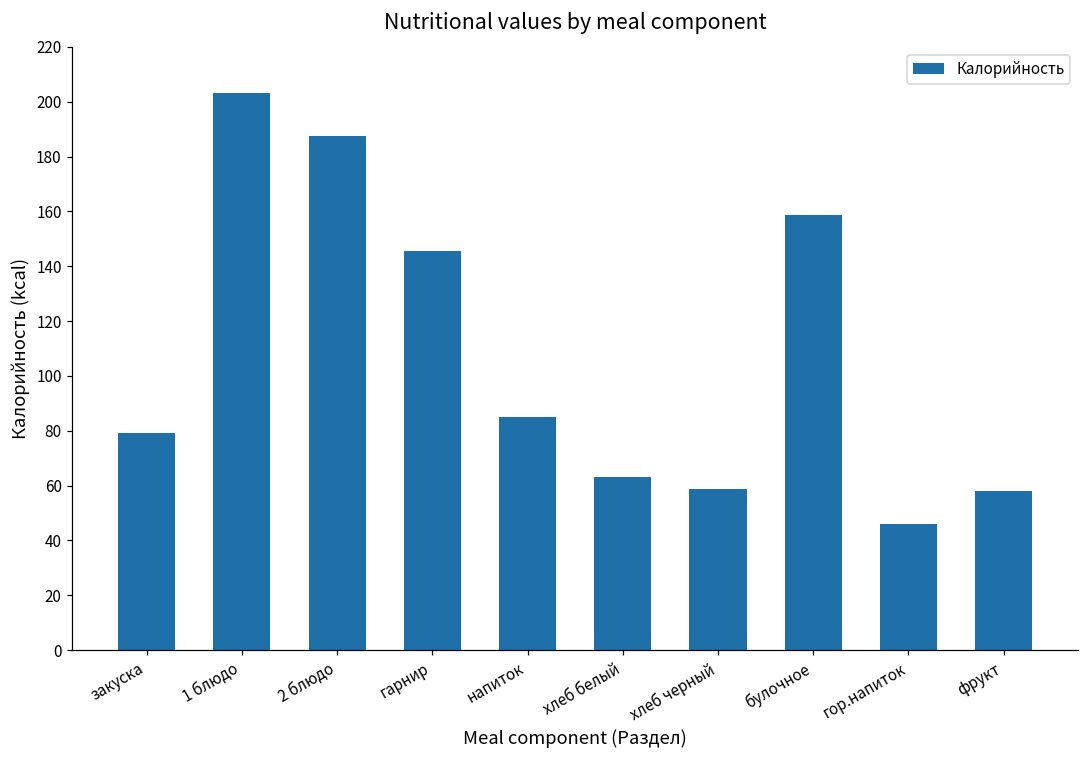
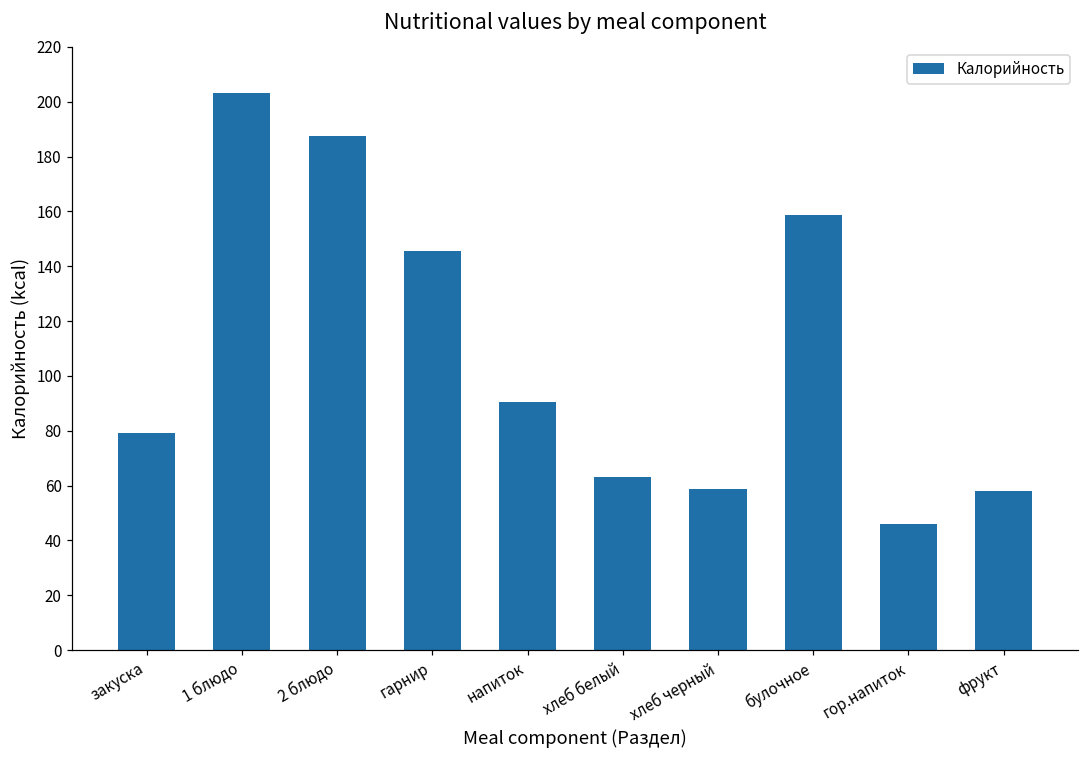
  {
    "закуска": 79,
    "1 блюдо": 203,
    "2 блюдо": 187,
    "гарнир": 146,
-   "напиток": 85,
+   "напиток": 90,
    "хлеб белый": 63,
    "хлеб черный": 59,
    "булочное": 159,
    "гор.напиток": 46,
    "фрукт": 58
  }
